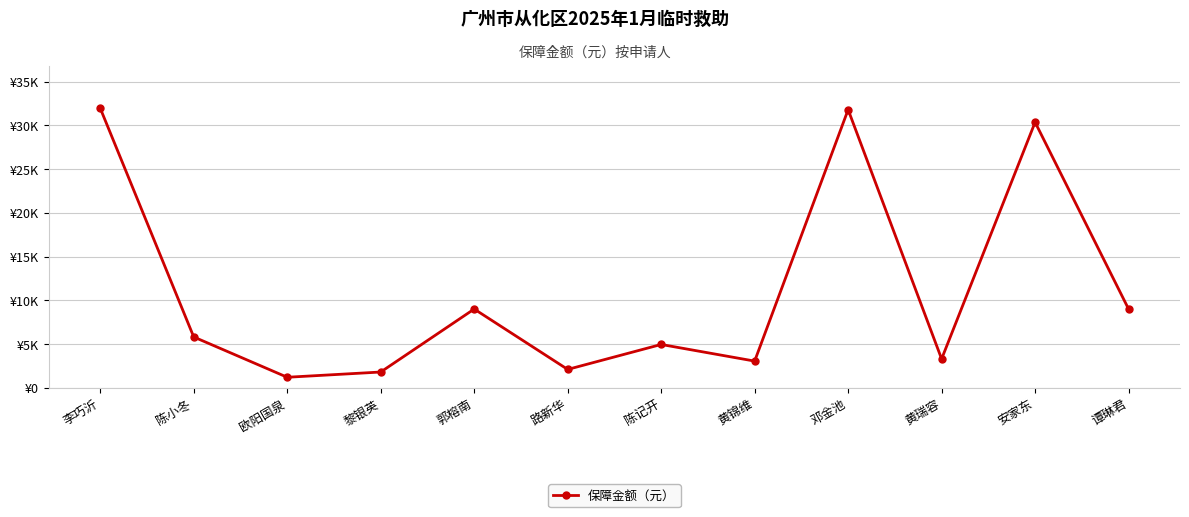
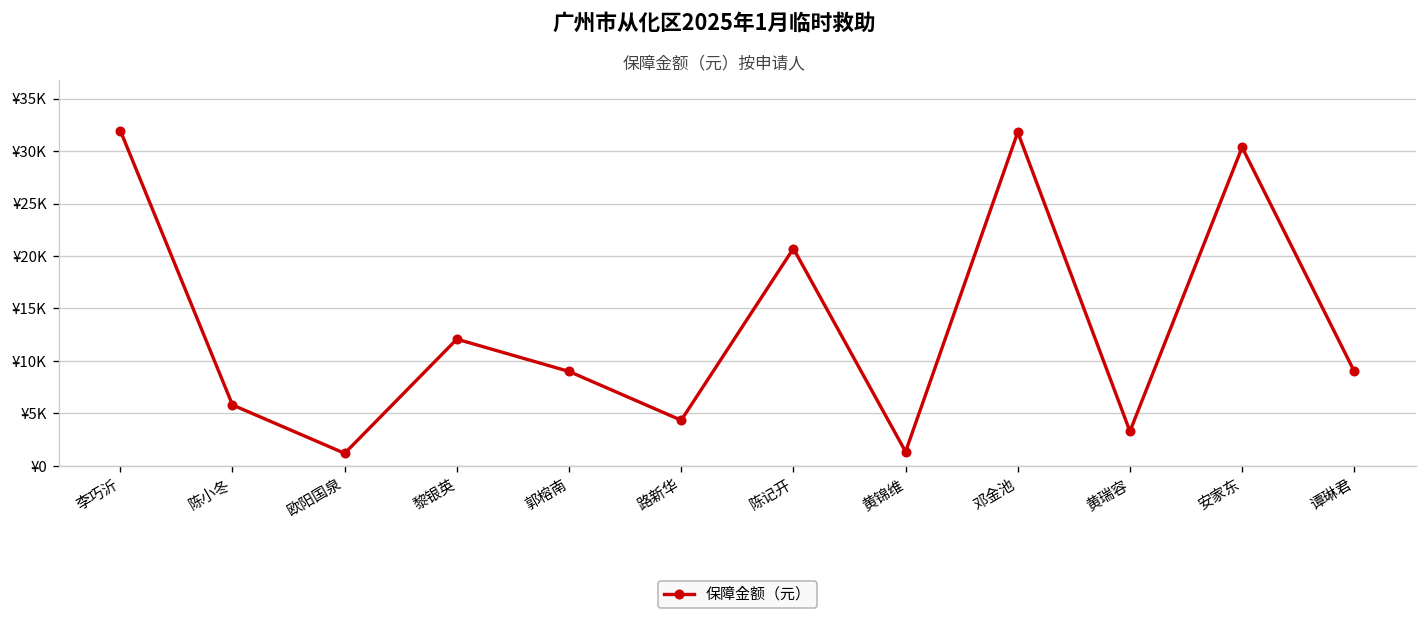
  {
    "李巧沂": "¥32000",
    "陈小冬": "¥6000",
    "欧阳国泉": "¥1000",
-   "黎银英": "¥2000",
+   "黎银英": "¥12000",
    "郭榕南": "¥9000",
-   "路新华": "¥2000",
-   "陈记开": "¥5000",
-   "黄锦维": "¥3000",
+   "路新华": "¥4000",
+   "陈记开": "¥21000",
+   "黄锦维": "¥1000",
    "邓金池": "¥32000",
    "黄瑞容": "¥3000",
    "安家东": "¥30000",
    "谭琳君": "¥9000"
  }
